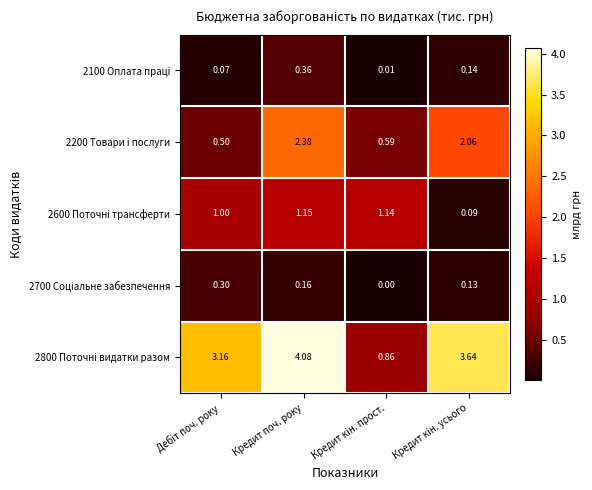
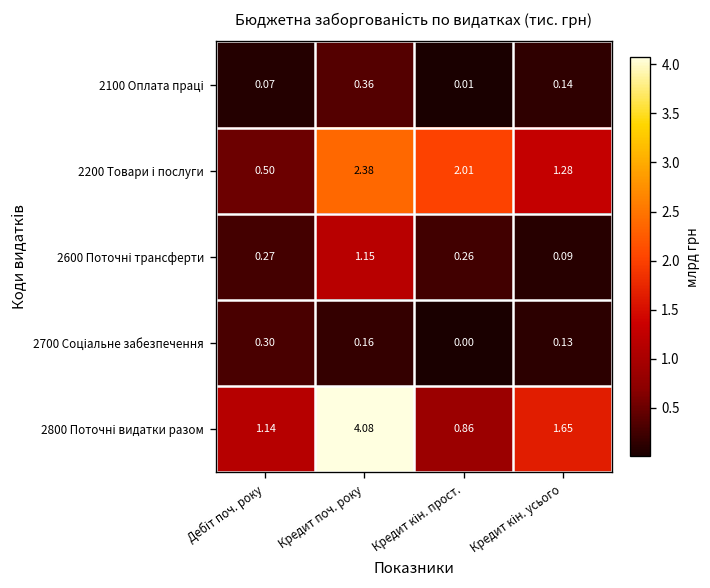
  {
    "2100 Оплата праці": {
      "Дебіт поч. року": 0.07,
      "Кредит поч. року": 0.36,
      "Кредит кін. прост.": 0.01,
      "Кредит кін. усього": 0.14
    },
    "2200 Товари і послуги": {
      "Дебіт поч. року": 0.50,
      "Кредит поч. року": 2.38,
-     "Кредит кін. прост.": 0.59,
-     "Кредит кін. усього": 2.06
+     "Кредит кін. прост.": 2.01,
+     "Кредит кін. усього": 1.28
    },
    "2600 Поточні трансферти": {
-     "Дебіт поч. року": 1.00,
+     "Дебіт поч. року": 0.27,
      "Кредит поч. року": 1.15,
-     "Кредит кін. прост.": 1.14,
+     "Кредит кін. прост.": 0.26,
      "Кредит кін. усього": 0.09
    },
    "2700 Соціальне забезпечення": {
      "Дебіт поч. року": 0.30,
      "Кредит поч. року": 0.16,
      "Кредит кін. прост.": 0.00,
      "Кредит кін. усього": 0.13
    },
    "2800 Поточні видатки разом": {
-     "Дебіт поч. року": 3.16,
+     "Дебіт поч. року": 1.14,
      "Кредит поч. року": 4.08,
      "Кредит кін. прост.": 0.86,
-     "Кредит кін. усього": 3.64
+     "Кредит кін. усього": 1.65
    }
  }
